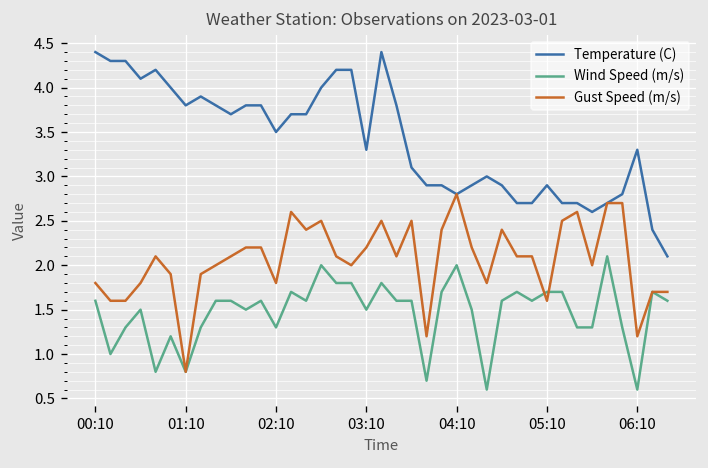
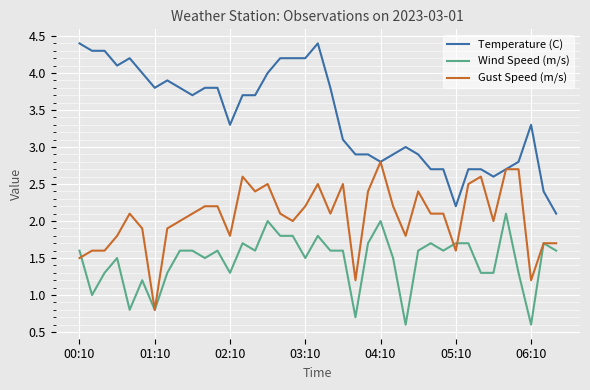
  {
    "Temperature (C)": {
      "00:10": 4.4,
      "01:10": 3.8,
-     "02:10": 3.5,
-     "03:10": 3.3,
-     "05:10": 2.9,
+     "02:10": 3.3,
+     "03:10": 4.2,
+     "05:10": 2.2,
      "06:10": 3.3
    },
    "Wind Speed (m/s)": {
      "00:10": 1.6,
      "02:10": 1.3,
      "03:10": 1.5,
      "04:10": 2.0,
      "05:10": 1.7,
      "06:10": 0.6
    },
    "Gust Speed (m/s)": {
-     "00:10": 1.8,
+     "00:10": 1.5,
      "02:10": 1.8,
      "03:10": 2.2,
      "05:10": 1.6,
      "06:10": 1.2
    }
  }
